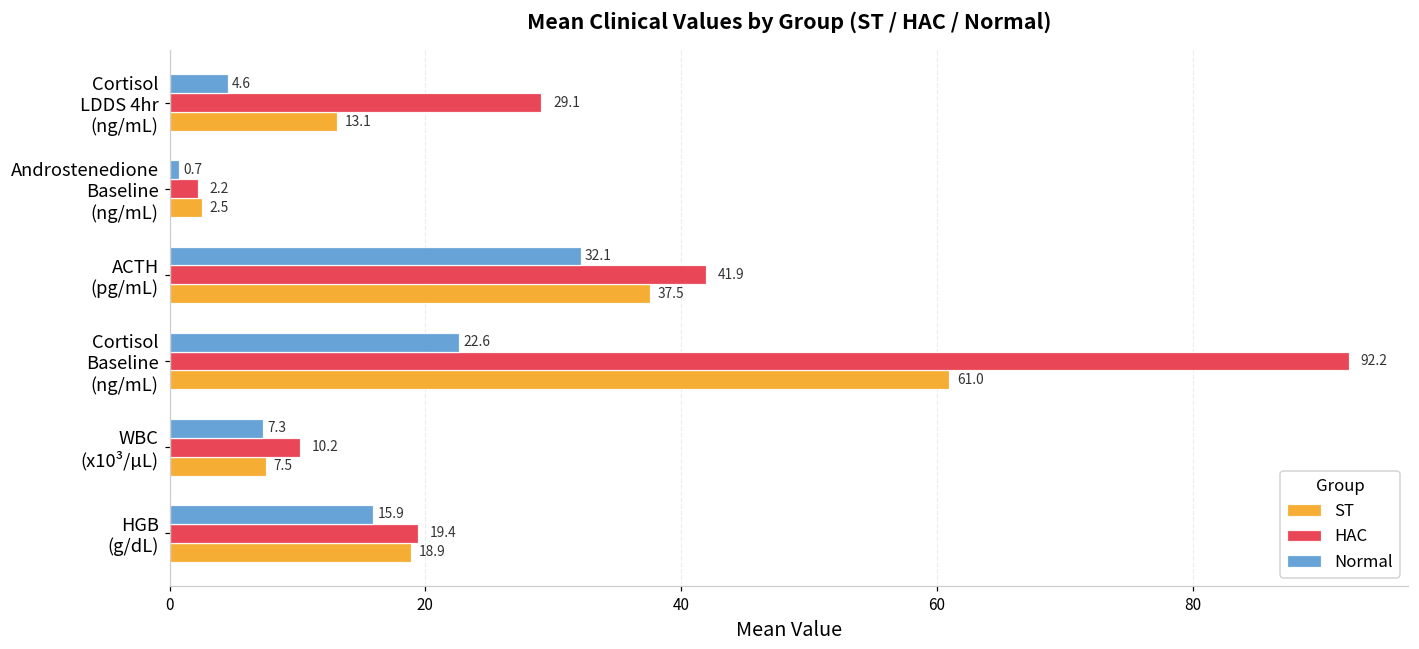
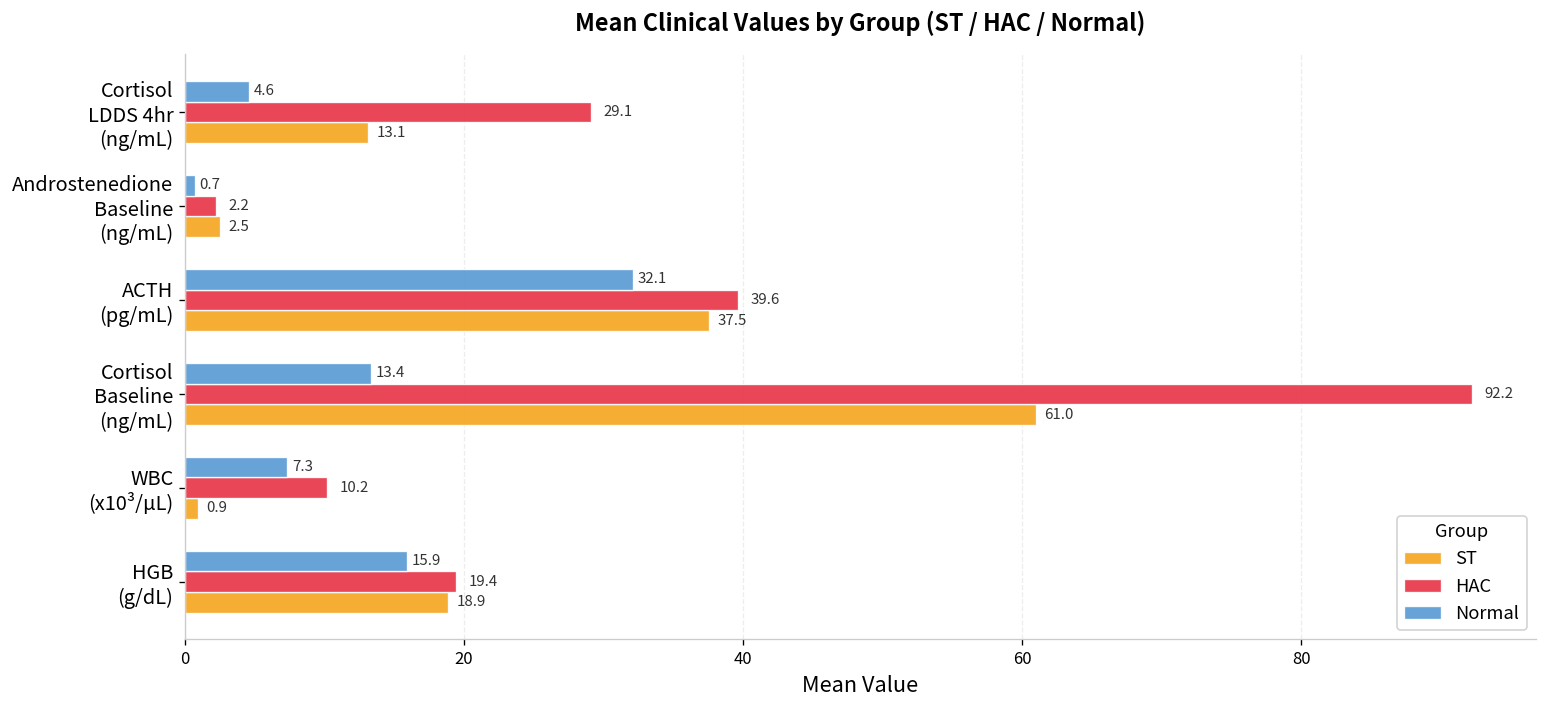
  {
    "ST": {
      "Cortisol LDDS 4hr (ng/mL)": 13.1,
      "Androstenedione Baseline (ng/mL)": 2.5,
      "ACTH (pg/mL)": 37.5,
      "Cortisol Baseline (ng/mL)": 61.0,
-     "WBC (x10³/µL)": 7.5,
+     "WBC (x10³/µL)": 0.9,
      "HGB (g/dL)": 18.9
    },
    "HAC": {
      "Cortisol LDDS 4hr (ng/mL)": 29.1,
      "Androstenedione Baseline (ng/mL)": 2.2,
-     "ACTH (pg/mL)": 41.9,
+     "ACTH (pg/mL)": 39.6,
      "Cortisol Baseline (ng/mL)": 92.2,
      "WBC (x10³/µL)": 10.2,
      "HGB (g/dL)": 19.4
    },
    "Normal": {
      "Cortisol LDDS 4hr (ng/mL)": 4.6,
      "Androstenedione Baseline (ng/mL)": 0.7,
      "ACTH (pg/mL)": 32.1,
-     "Cortisol Baseline (ng/mL)": 22.6,
+     "Cortisol Baseline (ng/mL)": 13.4,
      "WBC (x10³/µL)": 7.3,
      "HGB (g/dL)": 15.9
    }
  }
